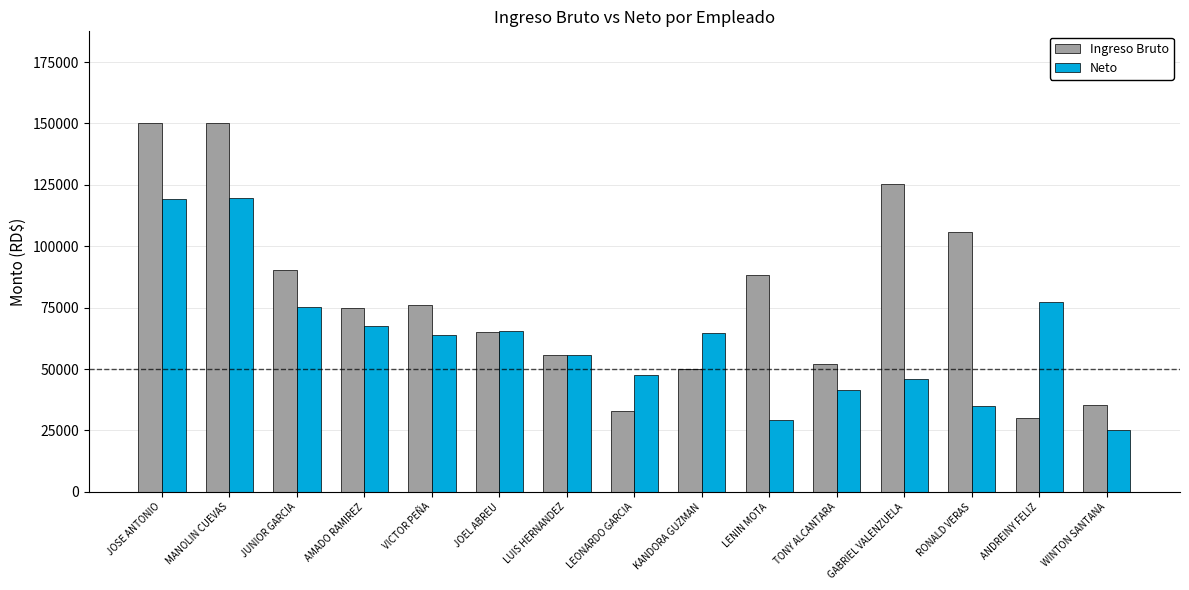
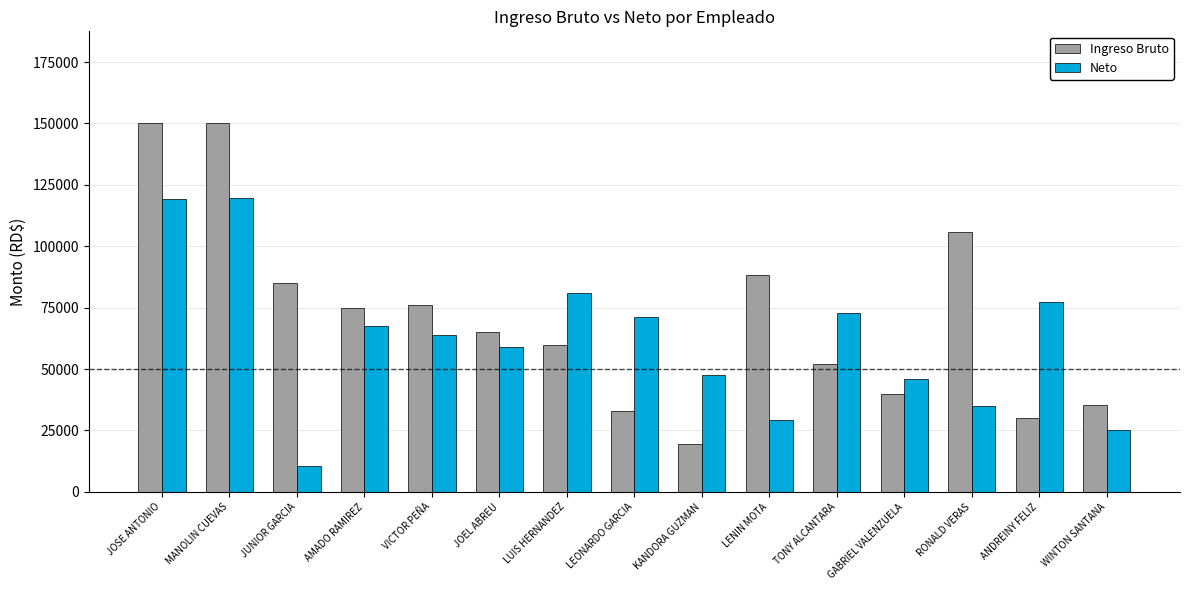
  {
    "Ingreso Bruto": {
      "JOSE ANTONIO": 150000,
      "MANOLIN CUEVAS": 150000,
-     "JUNIOR GARCIA": 90000,
+     "JUNIOR GARCIA": 85000,
      "AMADO RAMIREZ": 75000,
      "VICTOR PEÑA": 76000,
      "JOEL ABREU": 65000,
-     "LUIS HERNANDEZ": 56000,
+     "LUIS HERNANDEZ": 60000,
      "LEONARDO GARCIA": 33000,
-     "KANDORA GUZMAN": 50000,
+     "KANDORA GUZMAN": 20000,
      "LENIN MOTA": 88000,
      "TONY ALCANTARA": 52000,
-     "GABRIEL VALENZUELA": 125000,
+     "GABRIEL VALENZUELA": 40000,
      "RONALD VERAS": 106000,
      "ANDREINY FELIZ": 30000,
      "WINTON SANTANA": 35000
    },
    "Neto": {
      "JOSE ANTONIO": 119000,
      "MANOLIN CUEVAS": 120000,
-     "JUNIOR GARCIA": 75000,
+     "JUNIOR GARCIA": 10000,
      "AMADO RAMIREZ": 68000,
      "VICTOR PEÑA": 64000,
-     "JOEL ABREU": 66000,
-     "LUIS HERNANDEZ": 56000,
-     "LEONARDO GARCIA": 48000,
-     "KANDORA GUZMAN": 64000,
+     "JOEL ABREU": 59000,
+     "LUIS HERNANDEZ": 81000,
+     "LEONARDO GARCIA": 71000,
+     "KANDORA GUZMAN": 48000,
      "LENIN MOTA": 29000,
-     "TONY ALCANTARA": 41000,
+     "TONY ALCANTARA": 73000,
      "GABRIEL VALENZUELA": 46000,
      "RONALD VERAS": 35000,
      "ANDREINY FELIZ": 77000,
      "WINTON SANTANA": 25000
    }
  }
